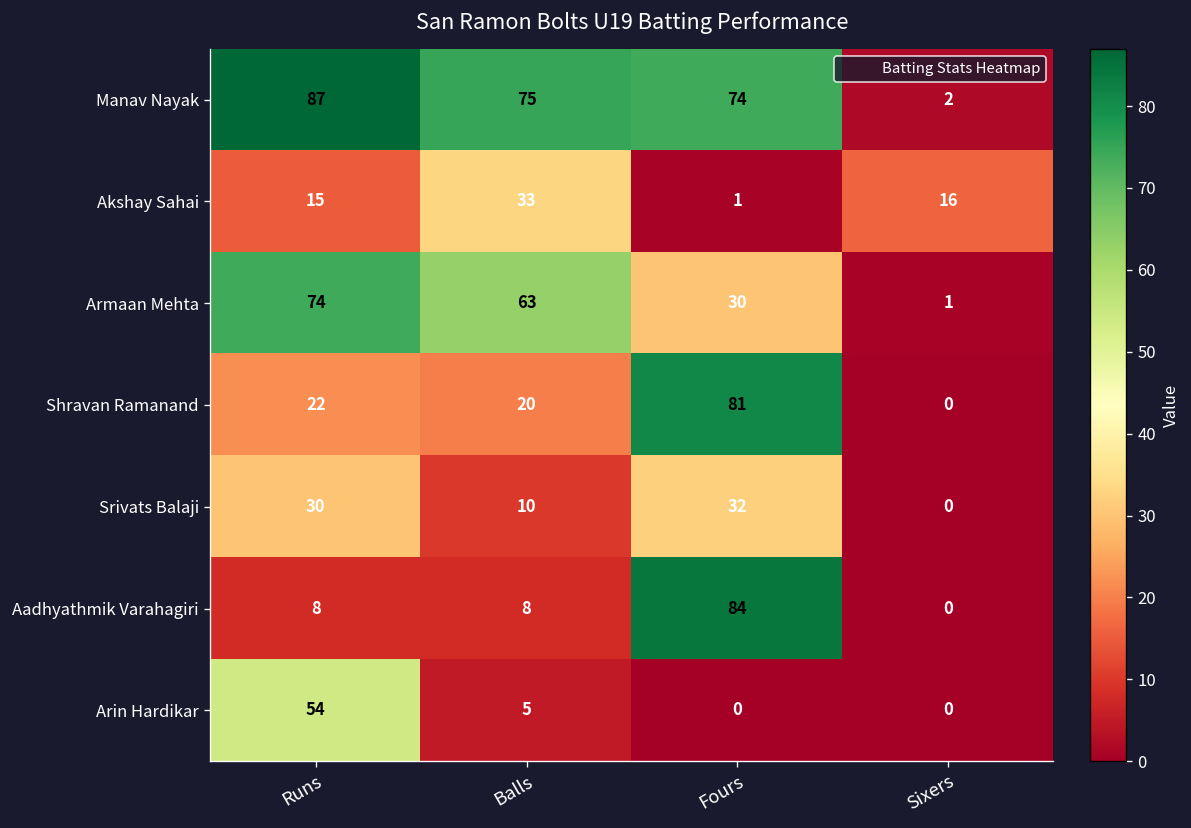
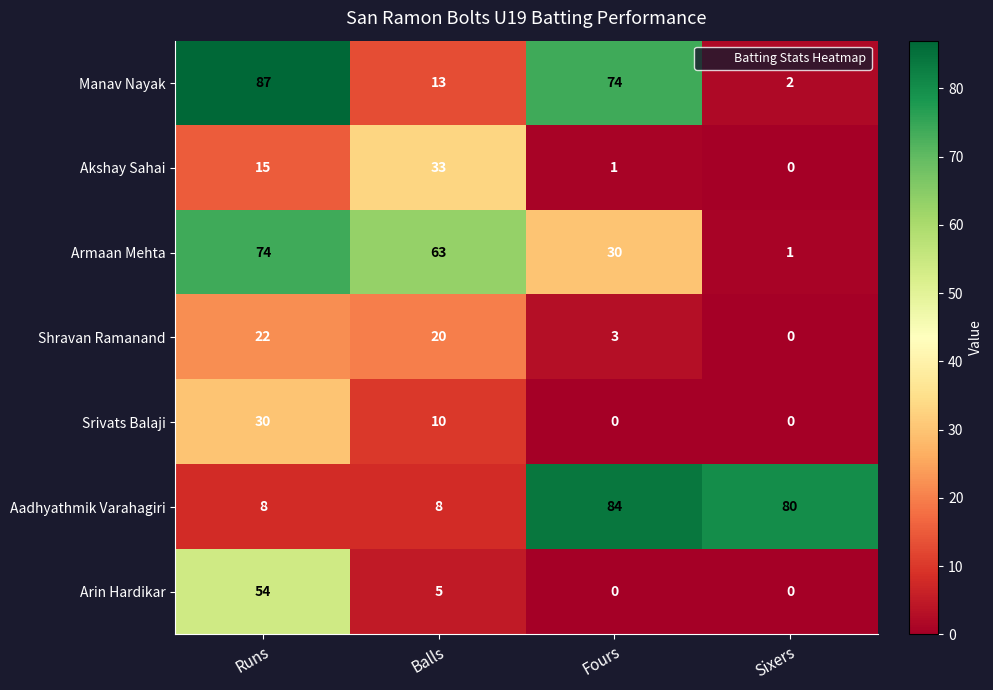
  {
    "Manav Nayak": {
      "Runs": 87,
-     "Balls": 75,
+     "Balls": 13,
      "Fours": 74,
      "Sixers": 2
    },
    "Akshay Sahai": {
      "Runs": 15,
      "Balls": 33,
      "Fours": 1,
-     "Sixers": 16
+     "Sixers": 0
    },
    "Armaan Mehta": {
      "Runs": 74,
      "Balls": 63,
      "Fours": 30,
      "Sixers": 1
    },
    "Shravan Ramanand": {
      "Runs": 22,
      "Balls": 20,
-     "Fours": 81,
+     "Fours": 3,
      "Sixers": 0
    },
    "Srivats Balaji": {
      "Runs": 30,
      "Balls": 10,
-     "Fours": 32,
+     "Fours": 0,
      "Sixers": 0
    },
    "Aadhyathmik Varahagiri": {
      "Runs": 8,
      "Balls": 8,
      "Fours": 84,
-     "Sixers": 0
+     "Sixers": 80
    },
    "Arin Hardikar": {
      "Runs": 54,
      "Balls": 5,
      "Fours": 0,
      "Sixers": 0
    }
  }
